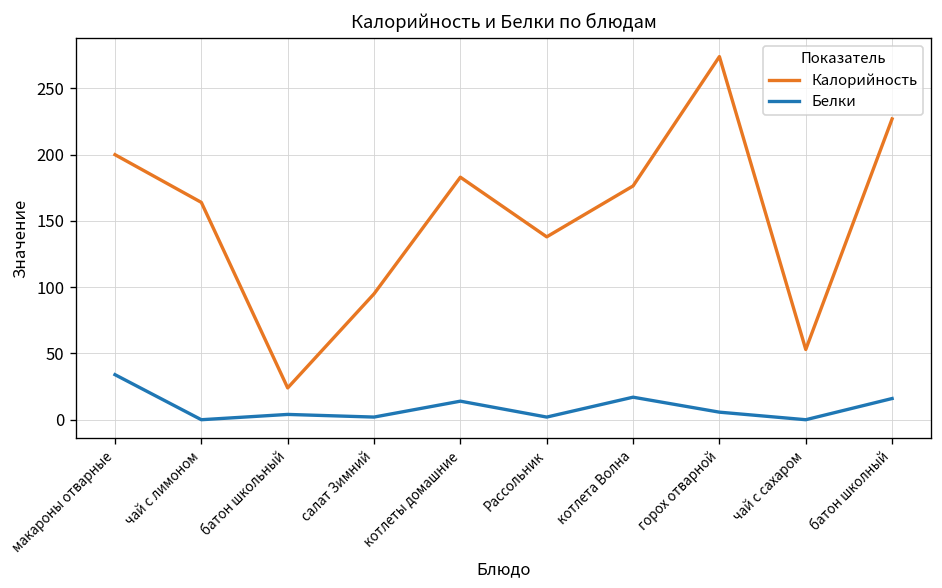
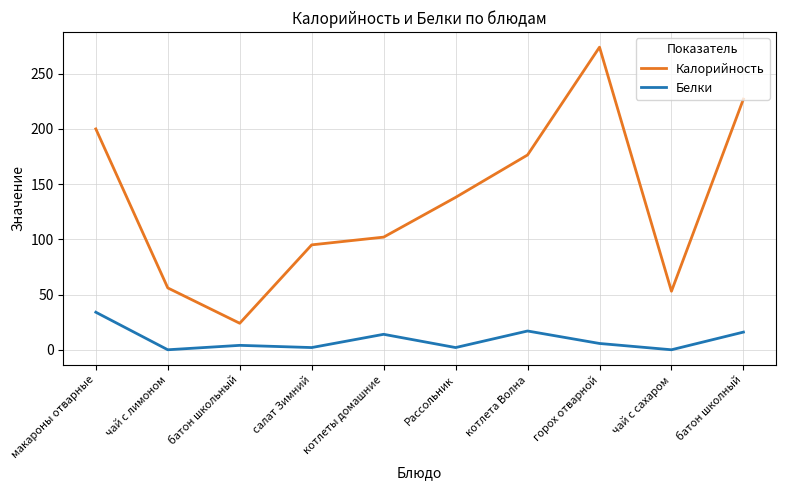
  {
    "Калорийность": {
      "макароны отварные": 200,
-     "чай с лимоном": 164,
+     "чай с лимоном": 56,
      "батон школьный": 24,
      "салат Зимний": 95,
-     "котлеты домашние": 183,
+     "котлеты домашние": 102,
      "Рассольник": 138,
      "котлета Волна": 176,
      "горох отварной": 274,
      "чай с сахаром": 53
    },
    "Белки": {
      "макароны отварные": 34,
      "чай с лимоном": 0,
      "батон школьный": 4,
      "салат Зимний": 2,
      "котлеты домашние": 14,
      "Рассольник": 2,
      "котлета Волна": 17,
      "горох отварной": 6,
      "чай с сахаром": 0,
      "батон школный": 16
    }
  }
